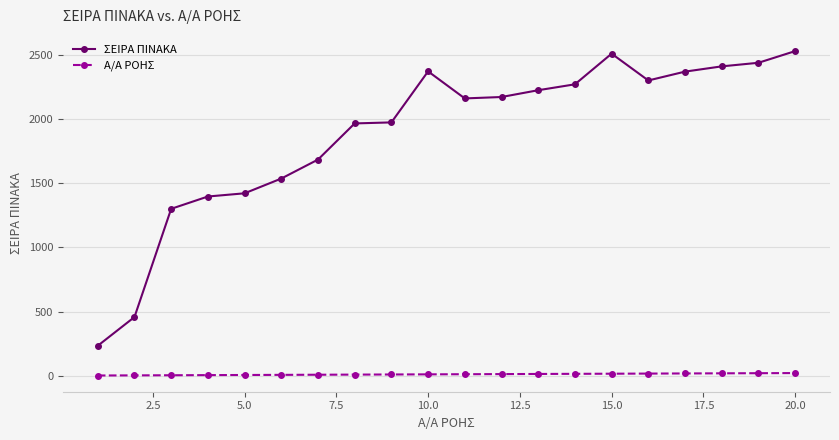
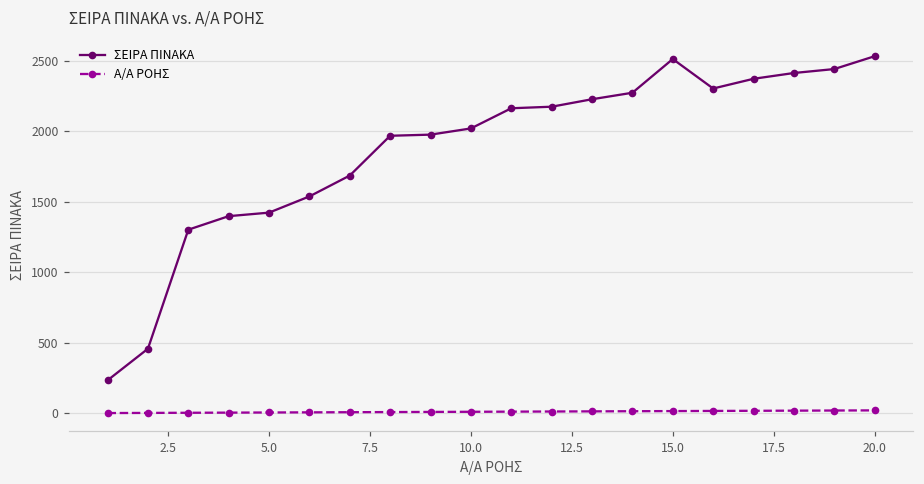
  {
    "ΣΕΙΡΑ ΠΙΝΑΚΑ": {
      "5.0": 1420,
-     "10.0": 2370,
+     "10.0": 2020,
      "15.0": 2510,
      "20.0": 2530
    },
    "Α/Α ΡΟΗΣ": {
      "5.0": 10,
      "10.0": 10,
      "15.0": 20,
      "20.0": 20
    }
  }
